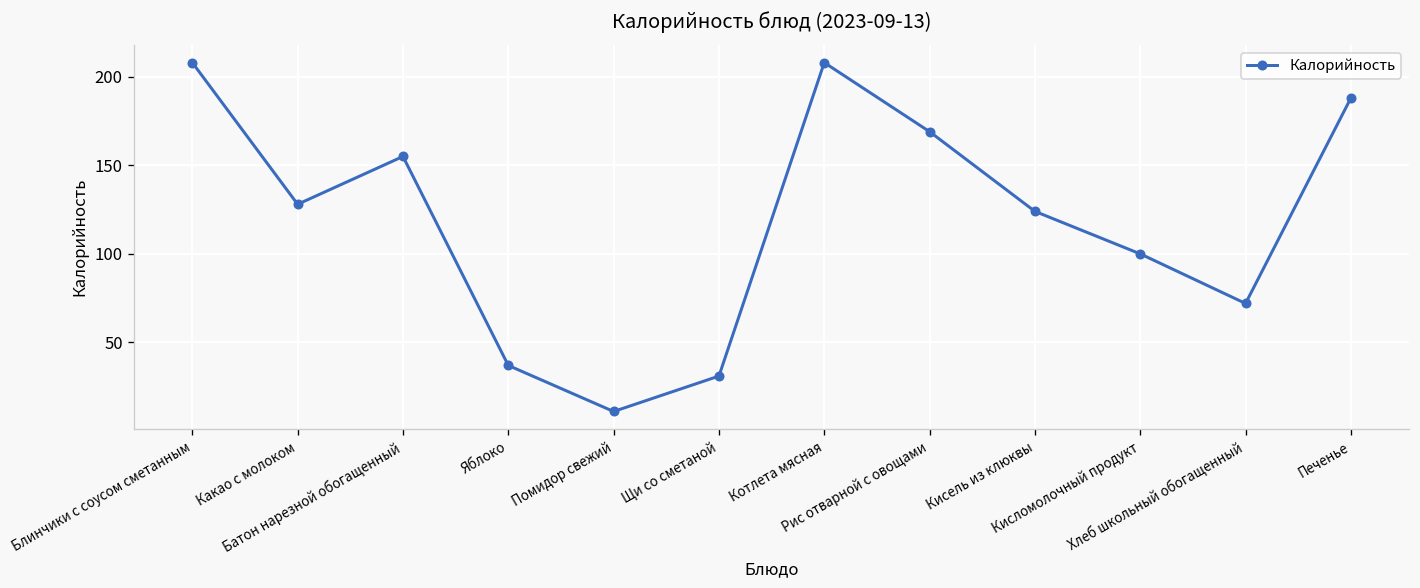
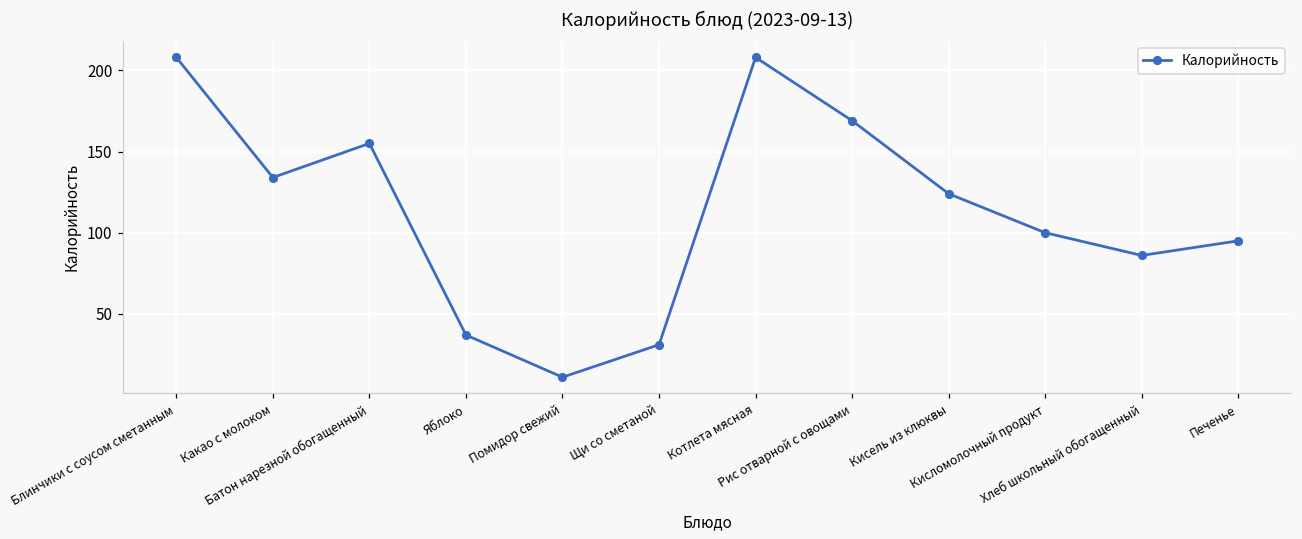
  {
    "Блинчики с соусом сметанным": 208,
-   "Какао с молоком": 128,
+   "Какао с молоком": 134,
    "Батон нарезной обогащенный": 155,
    "Яблоко": 37,
    "Помидор свежий": 11,
    "Щи со сметаной": 31,
    "Котлета мясная": 208,
    "Рис отварной с овощами": 169,
    "Кисель из клюквы": 124,
    "Кисломолочный продукт": 100,
-   "Хлеб школьный обогащенный": 72,
-   "Печенье": 188
+   "Хлеб школьный обогащенный": 86,
+   "Печенье": 95
  }
